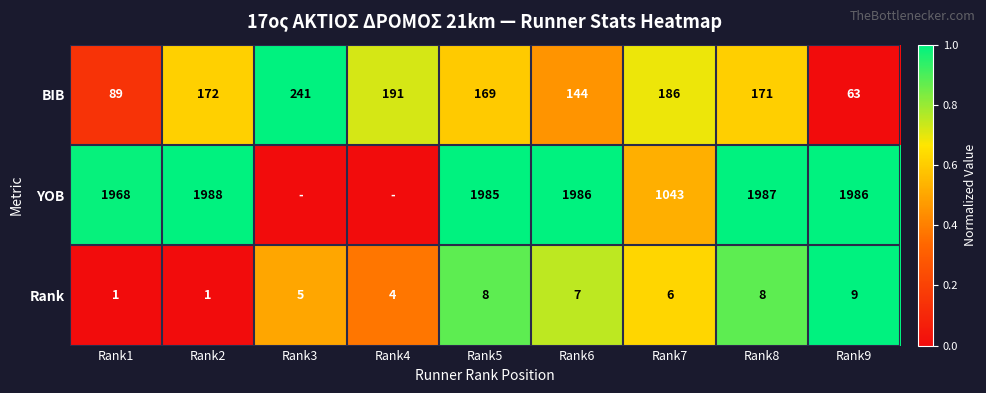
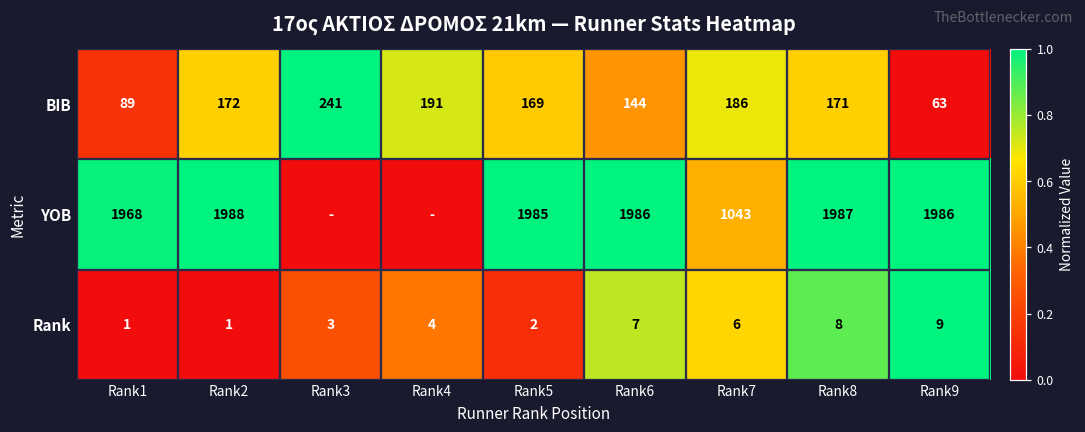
  {
    "BIB": {
      "Rank1": 89,
      "Rank2": 172,
      "Rank3": 241,
      "Rank4": 191,
      "Rank5": 169,
      "Rank6": 144,
      "Rank7": 186,
      "Rank8": 171,
      "Rank9": 63
    },
    "YOB": {
      "Rank1": 1968,
      "Rank2": 1988,
      "Rank5": 1985,
      "Rank6": 1986,
      "Rank7": 1043,
      "Rank8": 1987,
      "Rank9": 1986
    },
    "Rank": {
      "Rank1": 1,
      "Rank2": 1,
-     "Rank3": 5,
+     "Rank3": 3,
      "Rank4": 4,
-     "Rank5": 8,
+     "Rank5": 2,
      "Rank6": 7,
      "Rank7": 6,
      "Rank8": 8,
      "Rank9": 9
    }
  }
